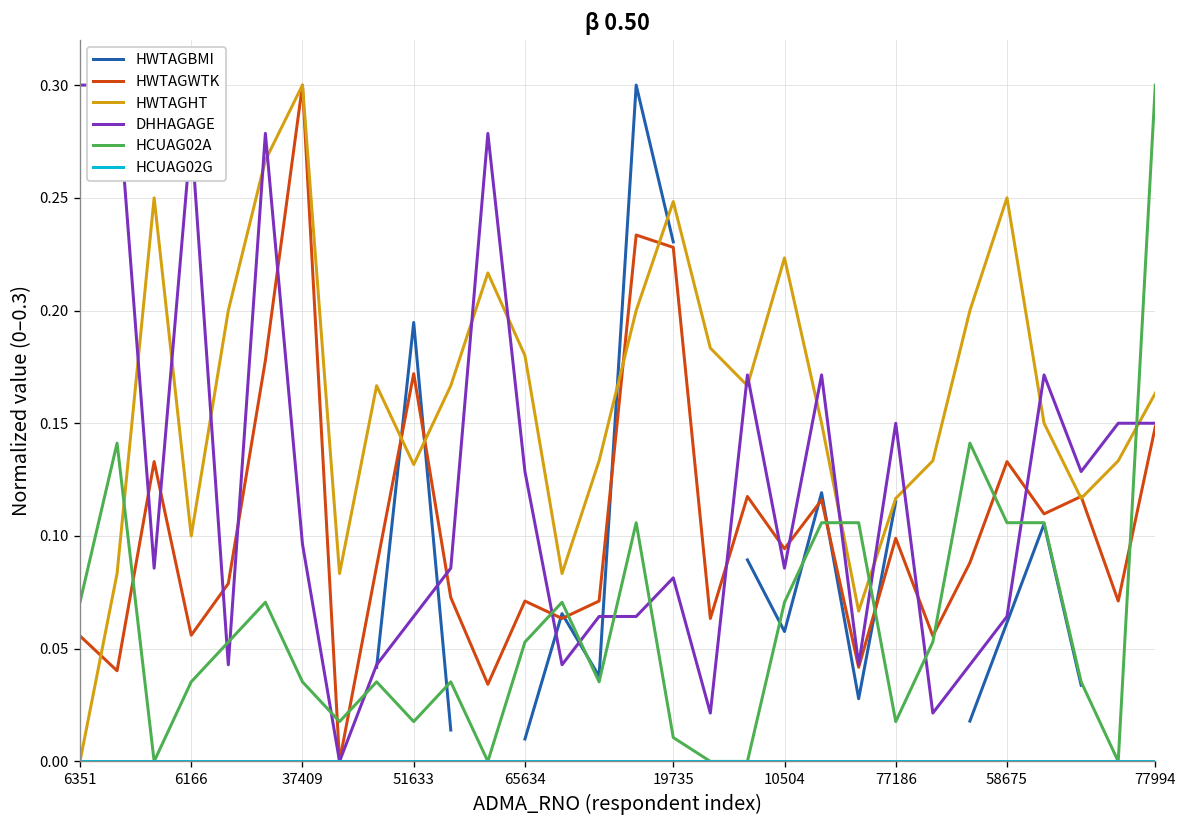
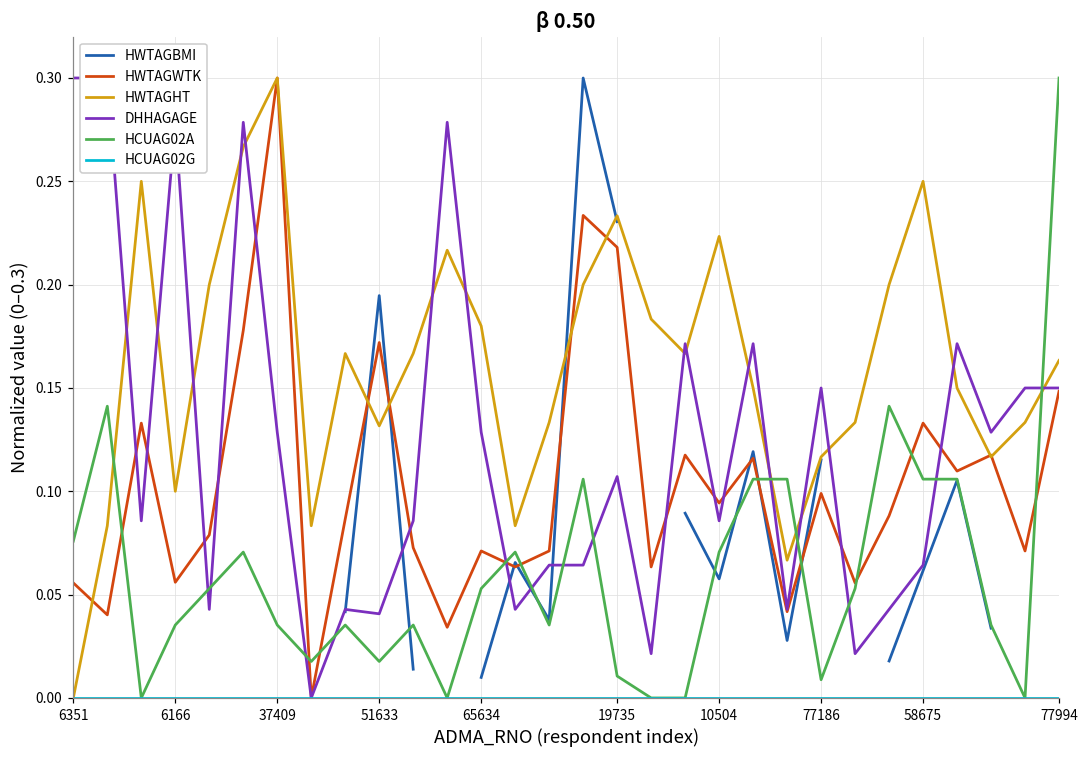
  {
    "HWTAGBMI": {
      "37409": 0.296,
      "51633": 0.195,
      "65634": 0.010,
      "19735": 0.230,
      "10504": 0.058,
      "77186": 0.115,
      "58675": 0.062,
      "77994": 0.230
    },
    "HWTAGWTK": {
      "6351": 0.056,
      "6166": 0.056,
      "51633": 0.172,
      "65634": 0.071,
-     "19735": 0.228,
+     "19735": 0.218,
      "10504": 0.094,
      "77186": 0.099,
      "58675": 0.133,
      "77994": 0.148
    },
    "HWTAGHT": {
      "6166": 0.100,
      "51633": 0.132,
      "65634": 0.180,
-     "19735": 0.248,
+     "19735": 0.233,
      "10504": 0.223,
      "77186": 0.117,
      "58675": 0.250,
      "77994": 0.163
    },
    "DHHAGAGE": {
      "6351": 0.300,
-     "37409": 0.096,
-     "51633": 0.064,
+     "37409": 0.129,
+     "51633": 0.041,
      "65634": 0.129,
-     "19735": 0.081,
+     "19735": 0.107,
      "10504": 0.086,
      "77186": 0.150,
      "58675": 0.064,
      "77994": 0.150
    },
    "HCUAG02A": {
-     "6351": 0.071,
+     "6351": 0.076,
      "6166": 0.035,
      "37409": 0.035,
      "51633": 0.018,
      "65634": 0.053,
      "19735": 0.011,
      "10504": 0.071,
-     "77186": 0.018,
+     "77186": 0.009,
      "58675": 0.106,
      "77994": 0.300
    },
    "HCUAG02G": {
      "6166": 0.000,
      "37409": 0.000,
      "51633": 0.000,
      "65634": 0.000,
      "19735": 0.000,
      "10504": 0.000,
      "77186": 0.000,
      "58675": 0.000,
      "77994": 0.000
    }
  }
